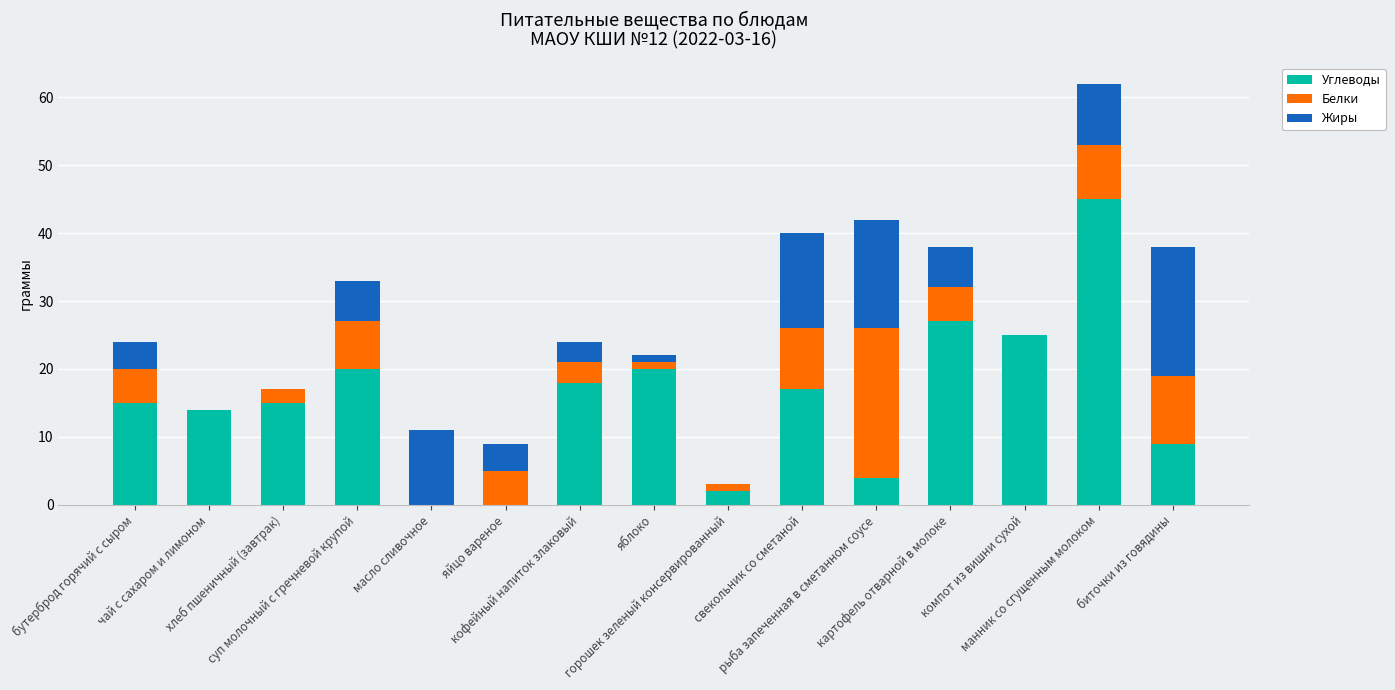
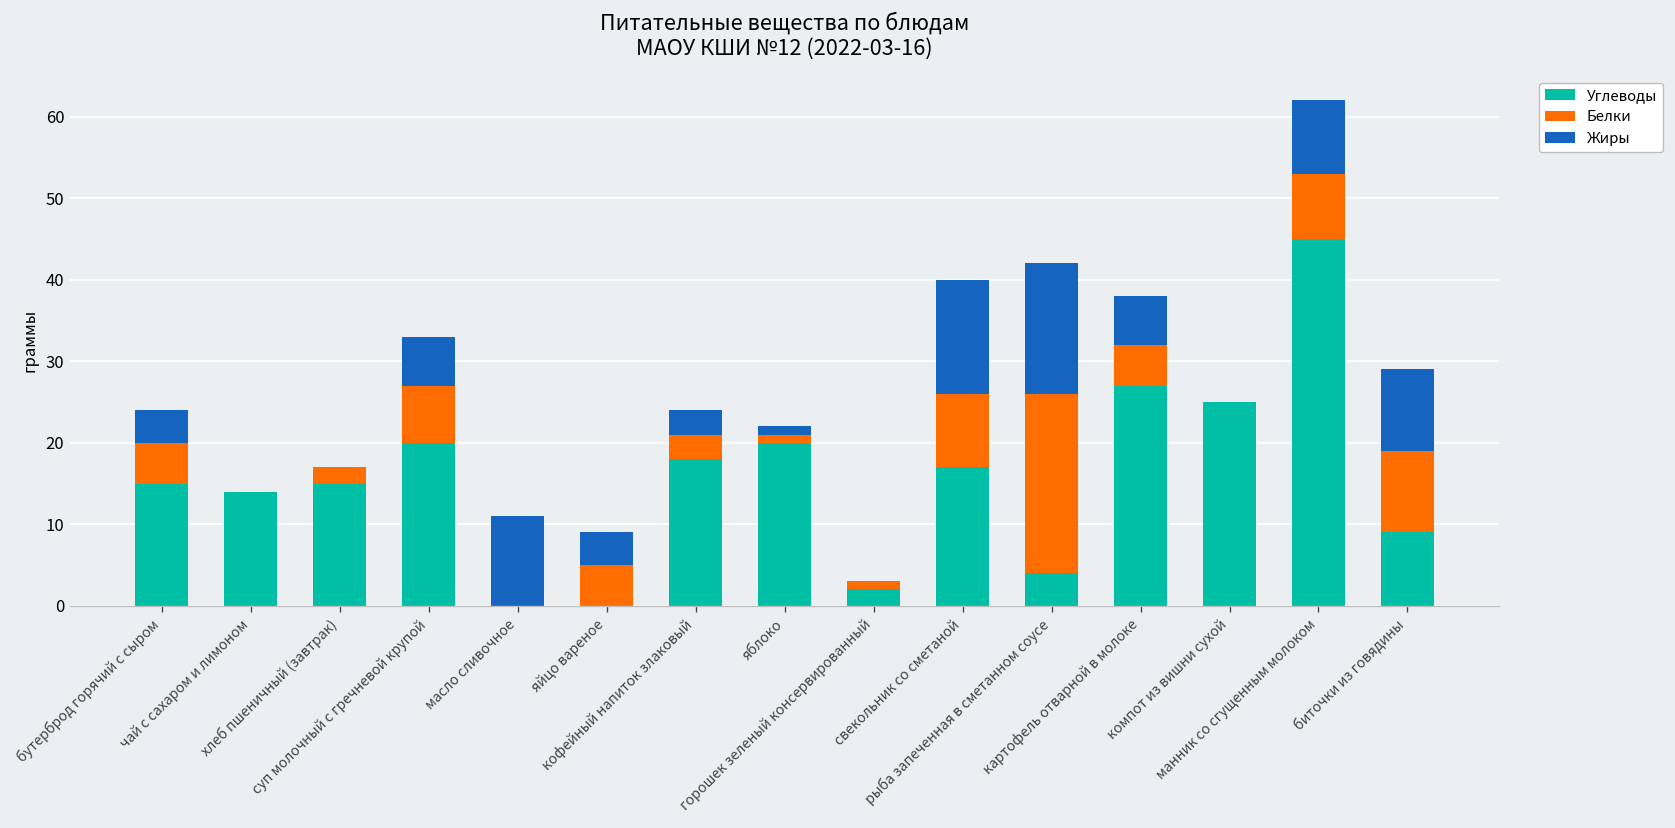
  {
    "Углеводы": {
      "бутерброд горячий с сыром": 15,
      "чай с сахаром и лимоном": 14,
      "хлеб пшеничный (завтрак)": 15,
      "суп молочный с гречневой крупой": 20,
      "масло сливочное": 0,
      "яйцо вареное": 0,
      "кофейный напиток злаковый": 18,
      "яблоко": 20,
      "горошек зеленый консервированный": 2,
      "свекольник со сметаной": 17,
      "рыба запеченная в сметанном соусе": 4,
      "картофель отварной в молоке": 27,
      "компот из вишни сухой": 25,
      "манник со сгущенным молоком": 45,
      "биточки из говядины": 9
    },
    "Белки": {
      "бутерброд горячий с сыром": 5,
      "чай с сахаром и лимоном": 0,
      "хлеб пшеничный (завтрак)": 2,
      "суп молочный с гречневой крупой": 7,
      "масло сливочное": 0,
      "яйцо вареное": 5,
      "кофейный напиток злаковый": 3,
      "яблоко": 1,
      "горошек зеленый консервированный": 1,
      "свекольник со сметаной": 9,
      "рыба запеченная в сметанном соусе": 22,
      "картофель отварной в молоке": 5,
      "компот из вишни сухой": 0,
      "манник со сгущенным молоком": 8,
      "биточки из говядины": 10
    },
    "Жиры": {
      "бутерброд горячий с сыром": 4,
      "чай с сахаром и лимоном": 0,
      "хлеб пшеничный (завтрак)": 0,
      "суп молочный с гречневой крупой": 6,
      "масло сливочное": 11,
      "яйцо вареное": 4,
      "кофейный напиток злаковый": 3,
      "яблоко": 1,
      "горошек зеленый консервированный": 0,
      "свекольник со сметаной": 14,
      "рыба запеченная в сметанном соусе": 16,
      "картофель отварной в молоке": 6,
      "компот из вишни сухой": 0,
      "манник со сгущенным молоком": 9,
-     "биточки из говядины": 19
+     "биточки из говядины": 10
    }
  }
